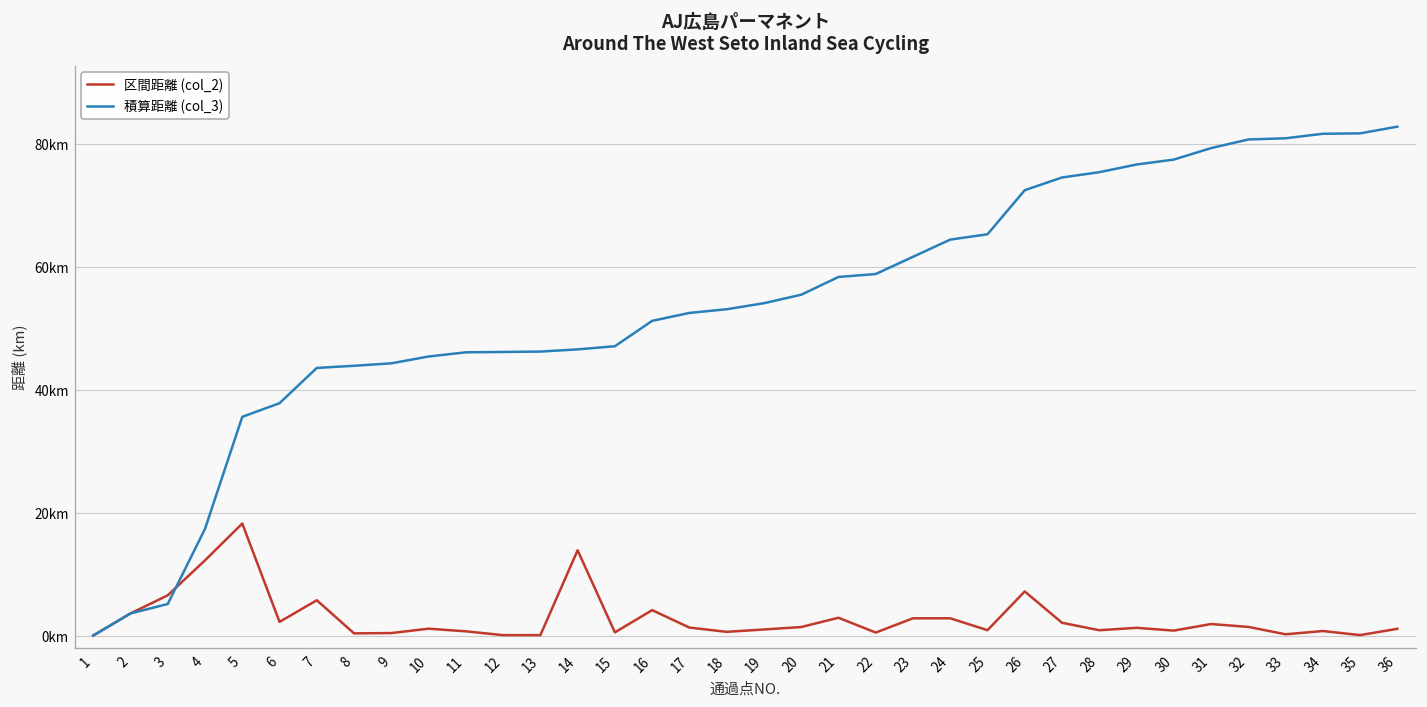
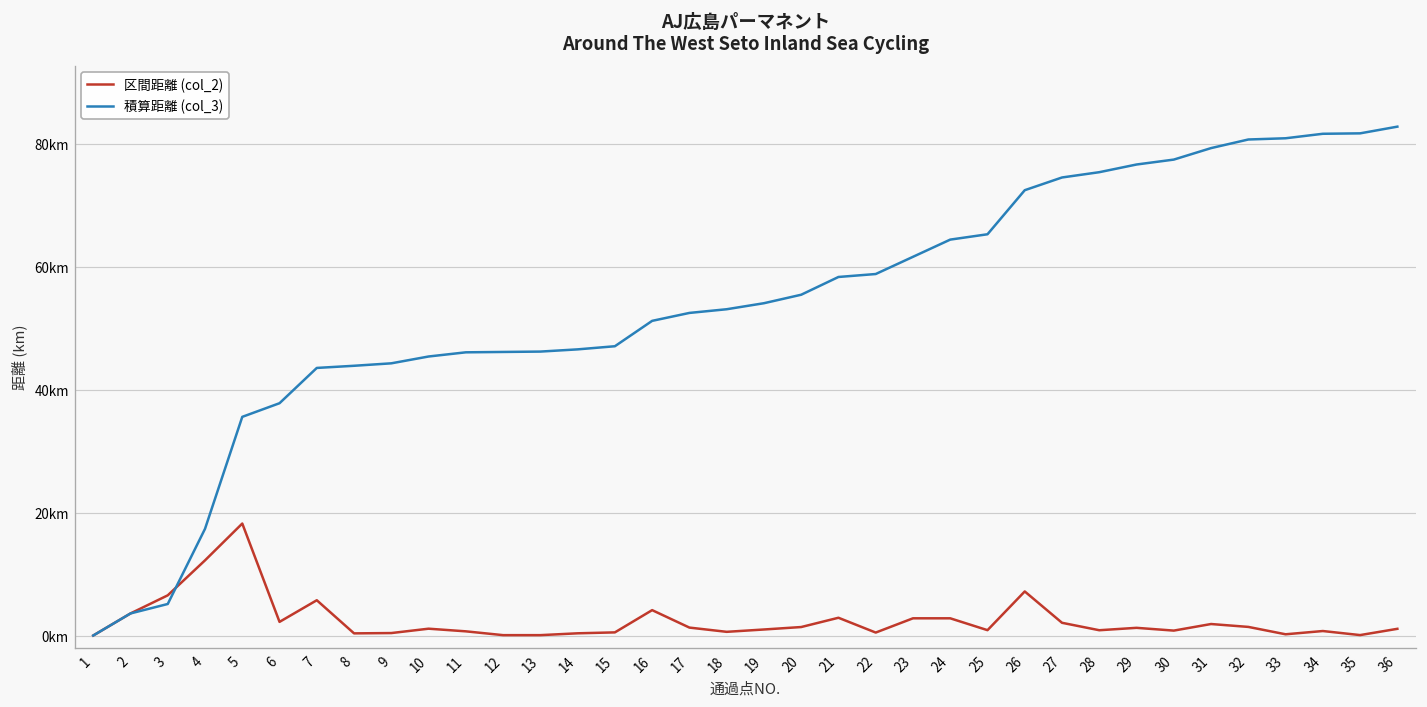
  {
    "区間距離 (col_2)": {
      "3": "7km",
      "4": "12km",
      "5": "18km",
      "6": "2km",
      "7": "6km",
      "8": "0km",
      "9": "0km",
      "10": "1km",
      "11": "1km",
      "12": "0km",
      "13": "0km",
-     "14": "14km",
+     "14": "0km",
      "15": "1km",
      "16": "4km",
      "17": "1km",
      "18": "1km",
      "19": "1km",
      "20": "1km",
      "21": "3km",
      "22": "0km",
      "23": "3km",
      "24": "3km",
      "25": "1km",
      "26": "7km",
      "27": "2km",
      "28": "1km",
      "29": "1km",
      "30": "1km",
      "31": "2km",
      "32": "1km",
      "33": "0km",
      "34": "1km",
      "35": "0km",
      "36": "1km"
    },
    "積算距離 (col_3)": {
      "3": "5km",
      "4": "17km",
      "5": "36km",
      "6": "38km",
      "7": "44km",
      "8": "44km",
      "9": "44km",
      "10": "45km",
      "11": "46km",
      "12": "46km",
      "13": "46km",
      "14": "47km",
      "15": "47km",
      "16": "51km",
      "17": "52km",
      "18": "53km",
      "19": "54km",
      "20": "55km",
      "21": "58km",
      "22": "59km",
      "23": "62km",
      "24": "64km",
      "25": "65km",
      "26": "72km",
      "27": "75km",
      "28": "75km",
      "29": "77km",
      "30": "77km",
      "31": "79km",
      "32": "81km",
      "33": "81km",
      "34": "82km",
      "35": "82km",
      "36": "83km"
    }
  }
